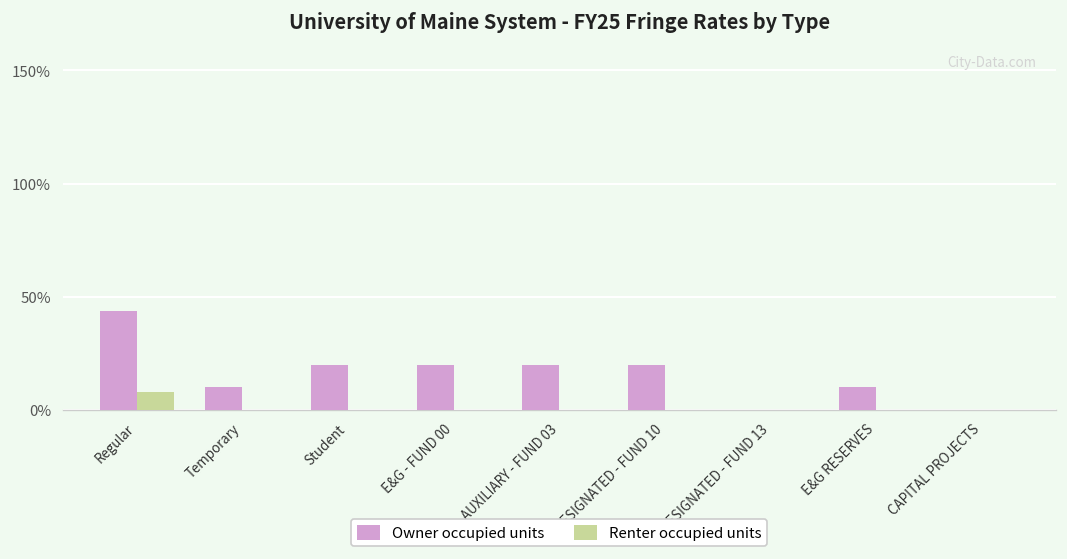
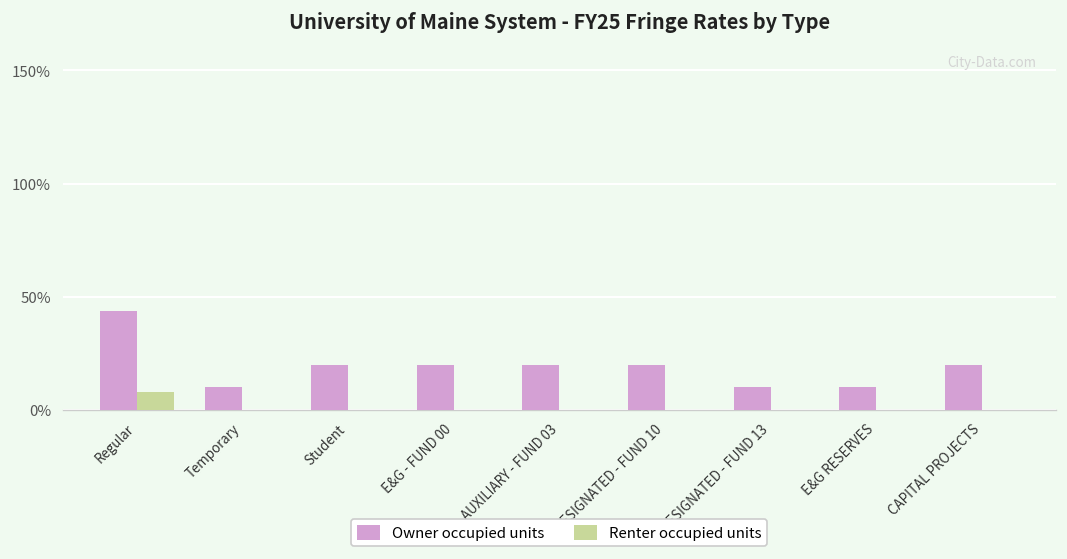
  {
    "Owner occupied units": {
      "Regular": "44%",
      "Temporary": "10%",
      "Student": "20%",
      "E&G - FUND 00": "20%",
      "AUXILIARY - FUND 03": "20%",
      "DESIGNATED - FUND 10": "20%",
-     "DESIGNATED - FUND 13": "0%",
+     "DESIGNATED - FUND 13": "10%",
      "E&G RESERVES": "10%",
-     "CAPITAL PROJECTS": "0%"
+     "CAPITAL PROJECTS": "20%"
    },
    "Renter occupied units": {
      "Regular": "8%",
      "Temporary": "0%",
      "Student": "0%",
      "E&G - FUND 00": "0%",
      "AUXILIARY - FUND 03": "0%",
      "DESIGNATED - FUND 10": "0%",
      "DESIGNATED - FUND 13": "0%",
      "E&G RESERVES": "0%",
      "CAPITAL PROJECTS": "0%"
    }
  }
